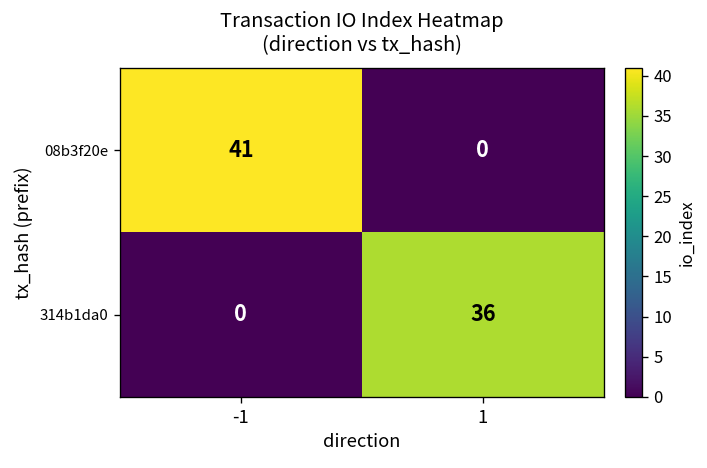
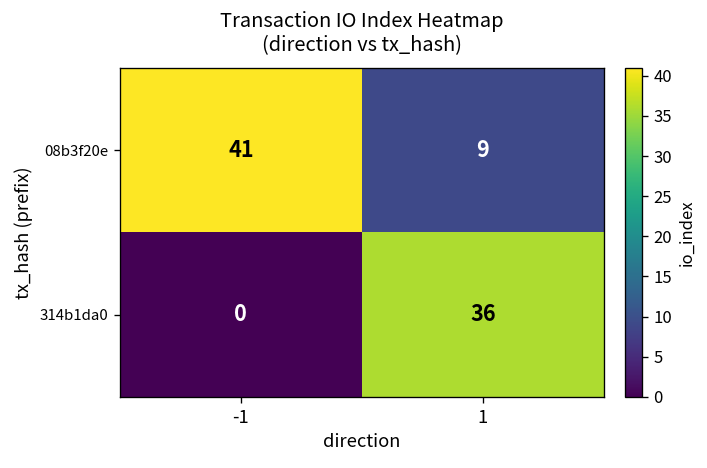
  {
    "08b3f20e": {
      "-1": 41,
-     "1": 0
+     "1": 9
    },
    "314b1da0": {
      "-1": 0,
      "1": 36
    }
  }
